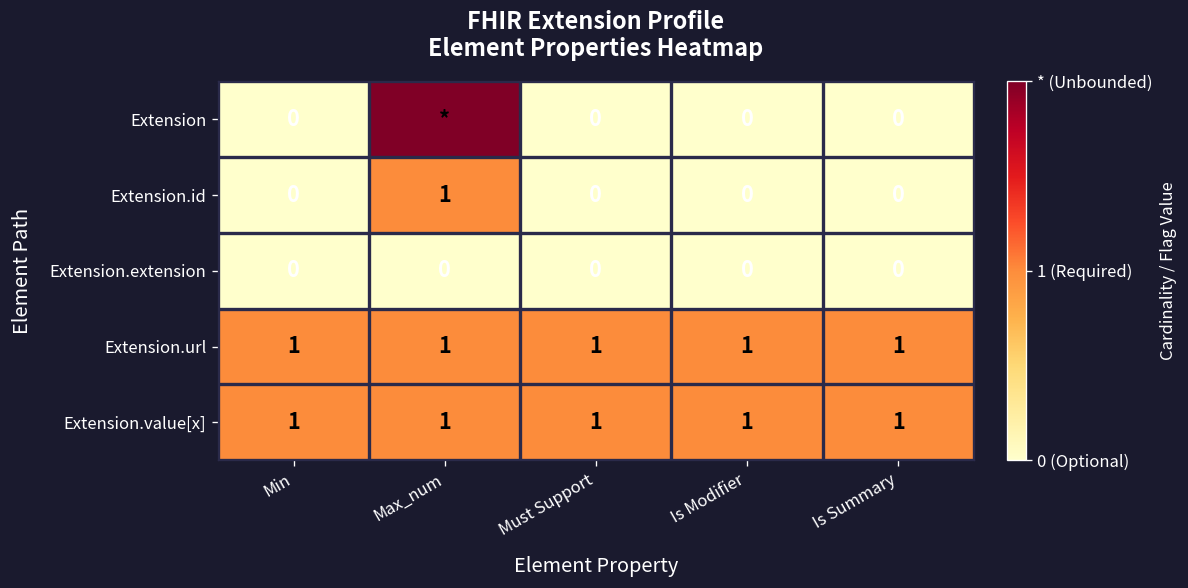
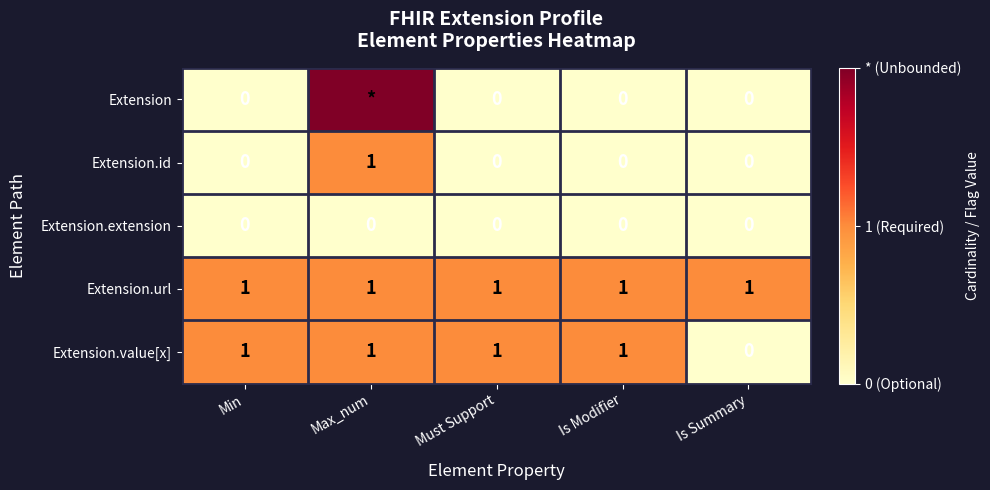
  {
    "Extension": {
      "Min": 0,
      "Must Support": 0,
      "Is Modifier": 0,
      "Is Summary": 0
    },
    "Extension.id": {
      "Min": 0,
      "Max_num": 1,
      "Must Support": 0,
      "Is Modifier": 0,
      "Is Summary": 0
    },
    "Extension.extension": {
      "Min": 0,
      "Max_num": 0,
      "Must Support": 0,
      "Is Modifier": 0,
      "Is Summary": 0
    },
    "Extension.url": {
      "Min": 1,
      "Max_num": 1,
      "Must Support": 1,
      "Is Modifier": 1,
      "Is Summary": 1
    },
    "Extension.value[x]": {
      "Min": 1,
      "Max_num": 1,
      "Must Support": 1,
      "Is Modifier": 1,
-     "Is Summary": 1
+     "Is Summary": 0
    }
  }
